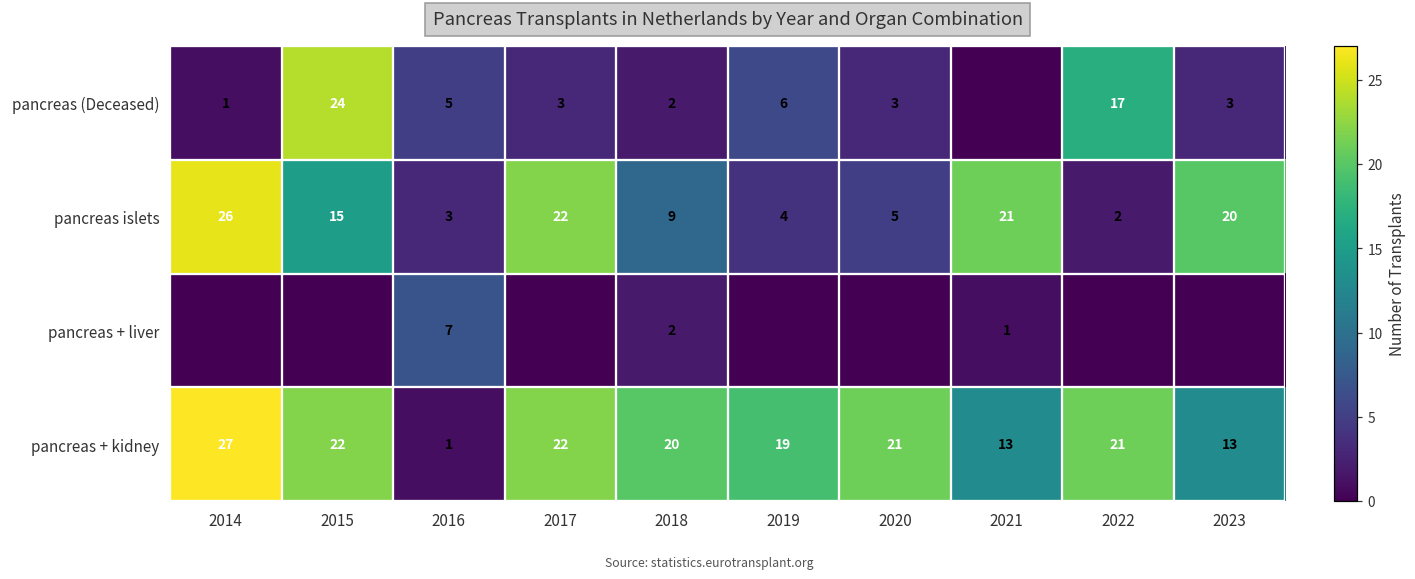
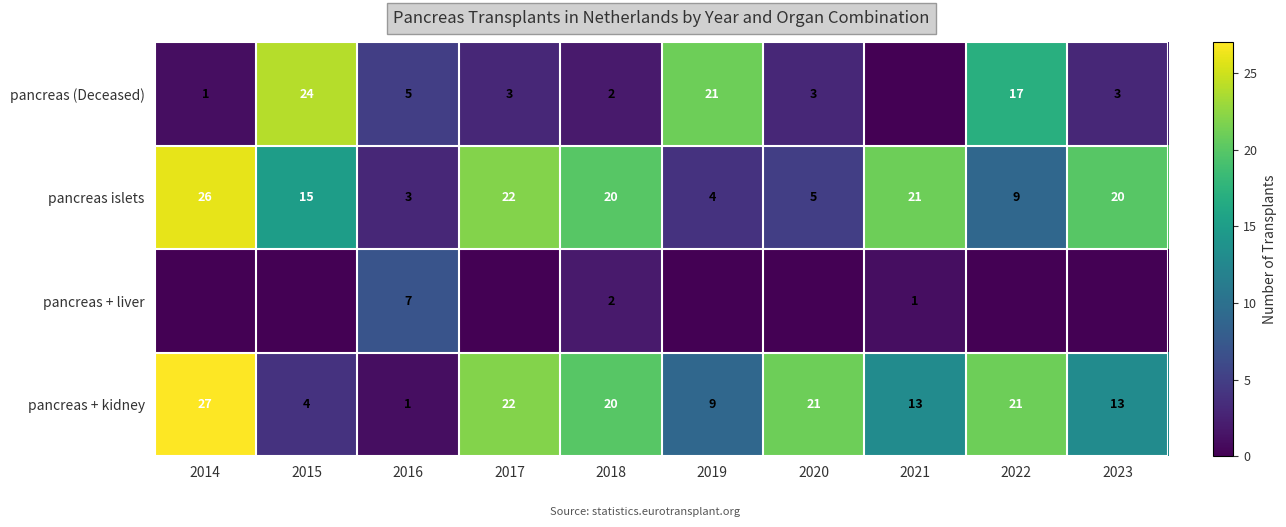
  {
    "pancreas (Deceased)": {
      "2014": 1,
      "2015": 24,
      "2016": 5,
      "2017": 3,
      "2018": 2,
-     "2019": 6,
+     "2019": 21,
      "2020": 3,
      "2022": 17,
      "2023": 3
    },
    "pancreas islets": {
      "2014": 26,
      "2015": 15,
      "2016": 3,
      "2017": 22,
-     "2018": 9,
+     "2018": 20,
      "2019": 4,
      "2020": 5,
      "2021": 21,
-     "2022": 2,
+     "2022": 9,
      "2023": 20
    },
    "pancreas + liver": {
      "2016": 7,
      "2018": 2,
      "2021": 1
    },
    "pancreas + kidney": {
      "2014": 27,
-     "2015": 22,
+     "2015": 4,
      "2016": 1,
      "2017": 22,
      "2018": 20,
-     "2019": 19,
+     "2019": 9,
      "2020": 21,
      "2021": 13,
      "2022": 21,
      "2023": 13
    }
  }
